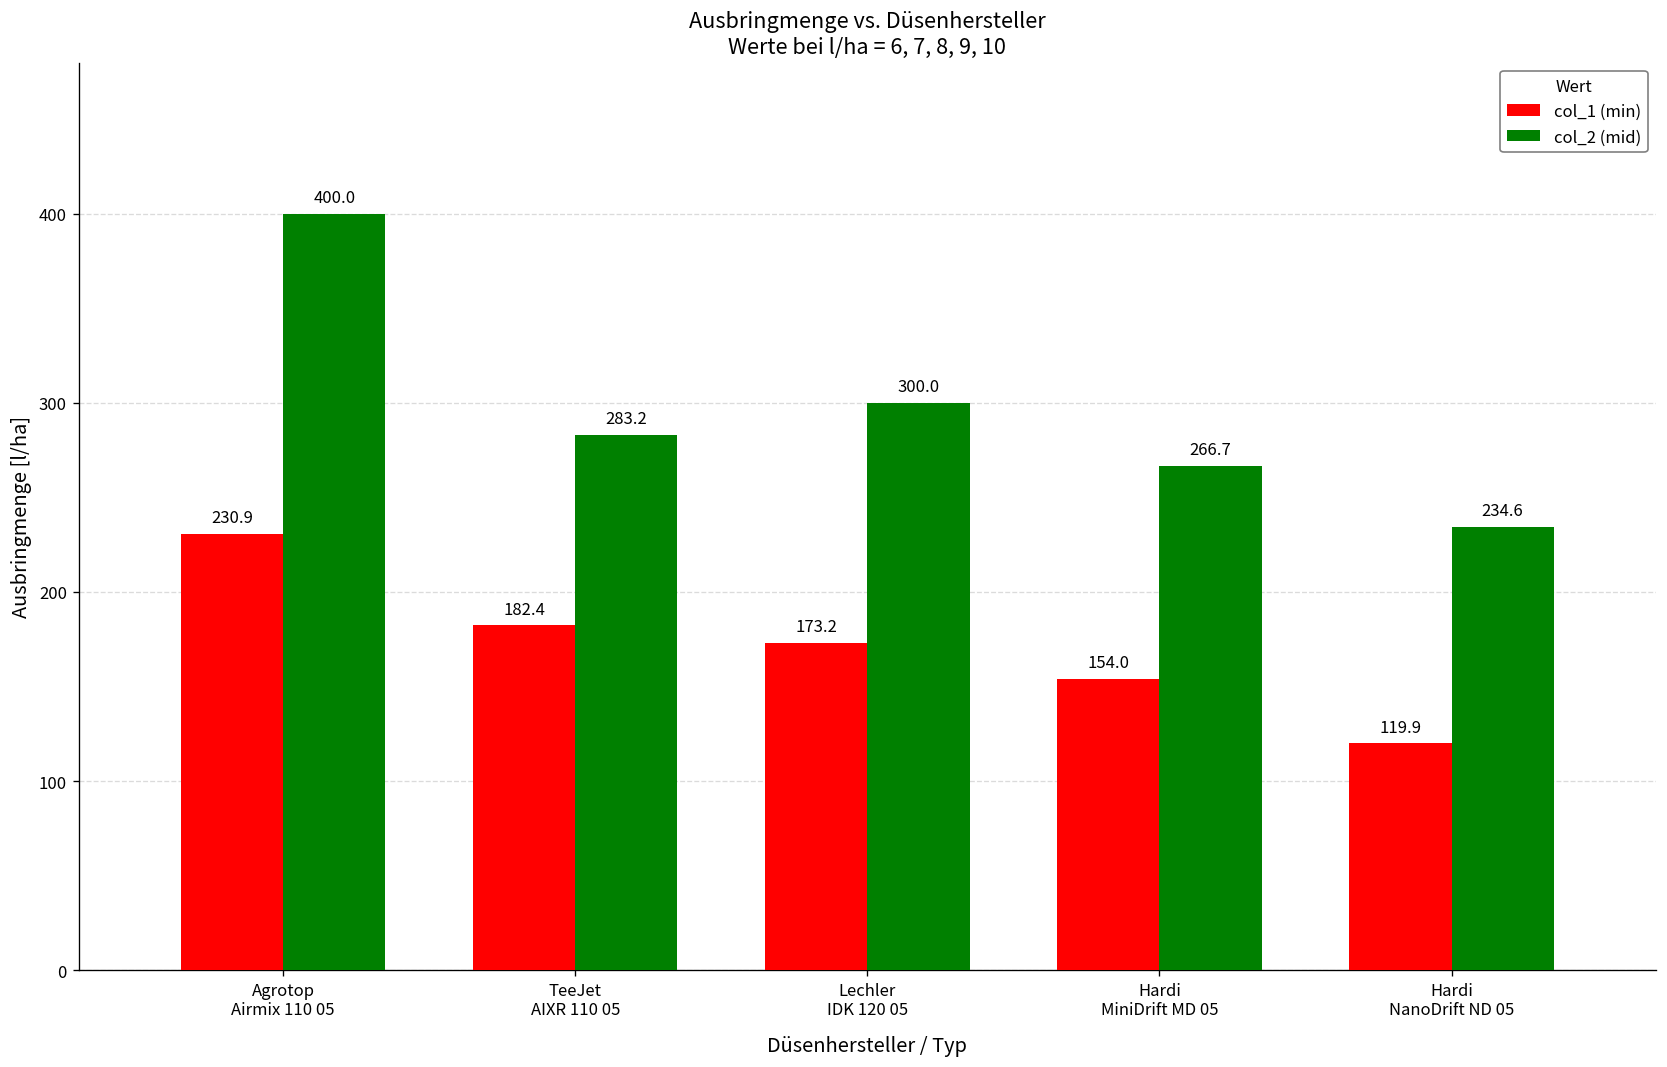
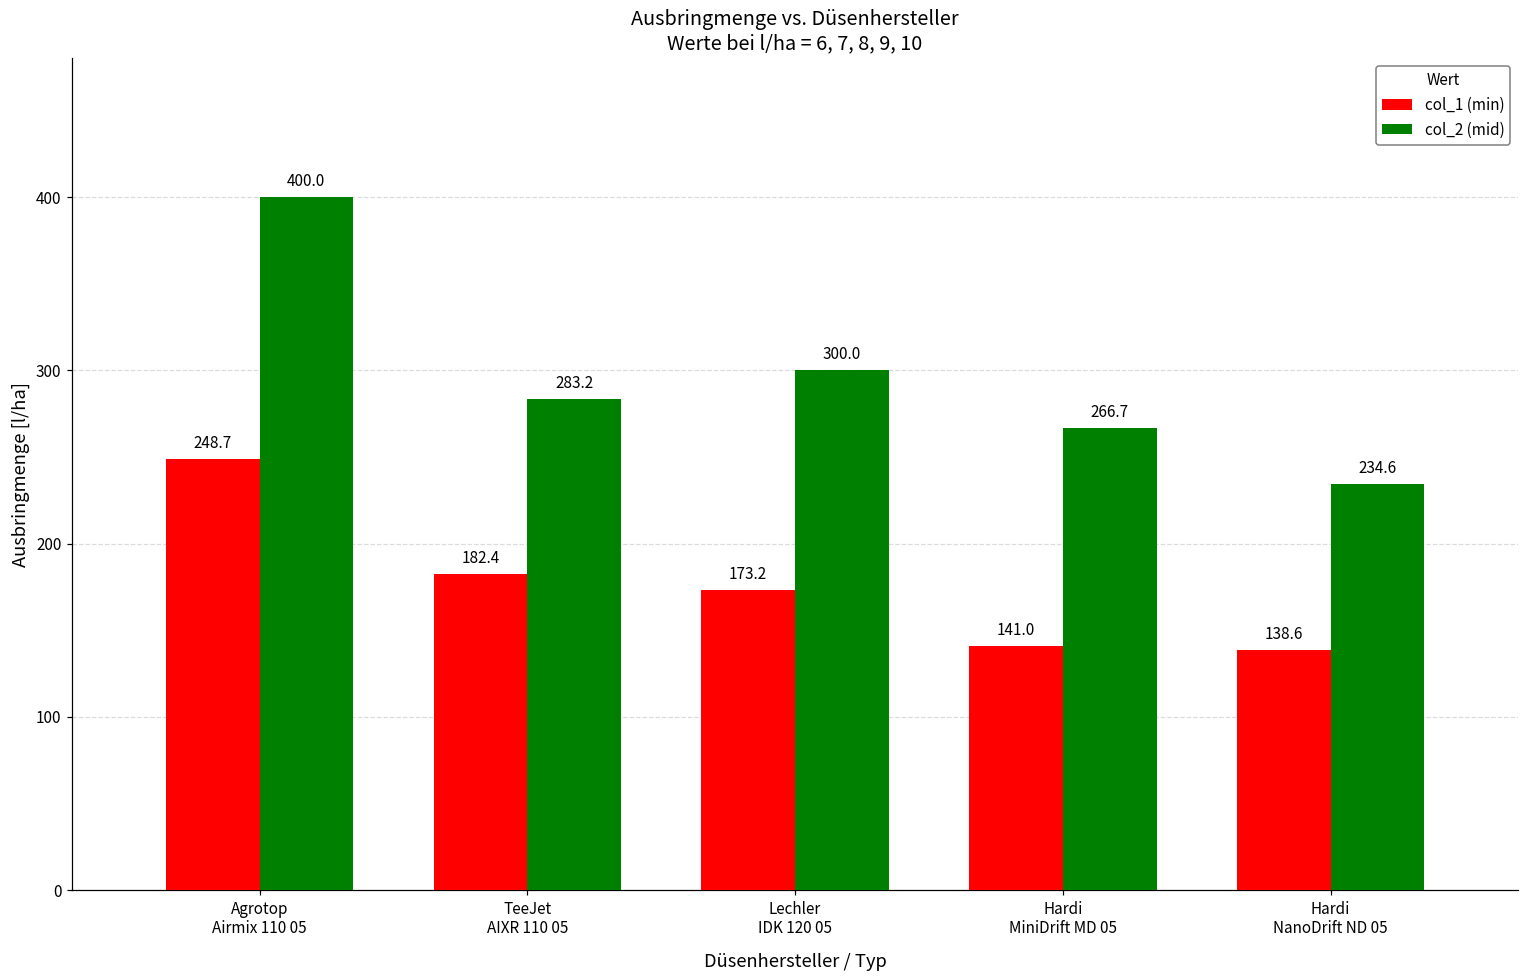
  {
    "col_1 (min)": {
-     "Agrotop Airmix 110 05": 230.9,
+     "Agrotop Airmix 110 05": 248.7,
      "TeeJet AIXR 110 05": 182.4,
      "Lechler IDK 120 05": 173.2,
-     "Hardi MiniDrift MD 05": 154.0,
-     "Hardi NanoDrift ND 05": 119.9
+     "Hardi MiniDrift MD 05": 141.0,
+     "Hardi NanoDrift ND 05": 138.6
    },
    "col_2 (mid)": {
      "Agrotop Airmix 110 05": 400.0,
      "TeeJet AIXR 110 05": 283.2,
      "Lechler IDK 120 05": 300.0,
      "Hardi MiniDrift MD 05": 266.7,
      "Hardi NanoDrift ND 05": 234.6
    }
  }
